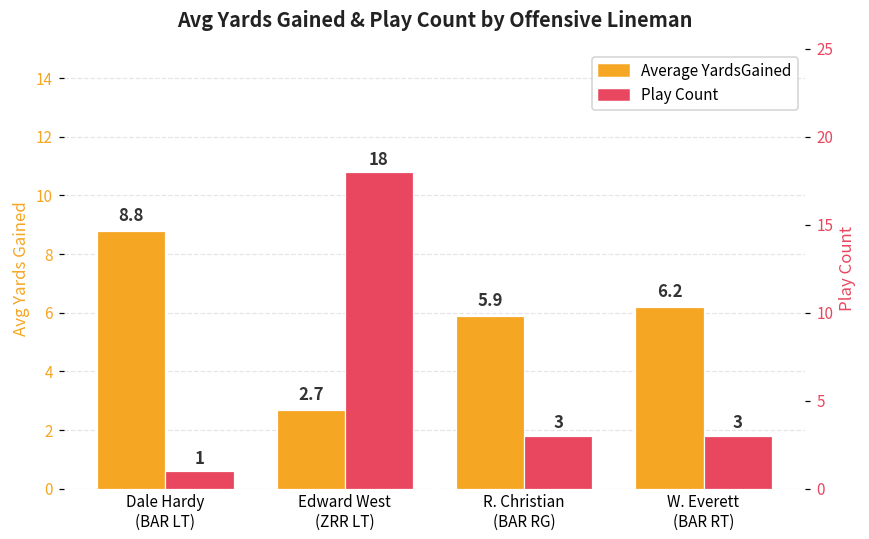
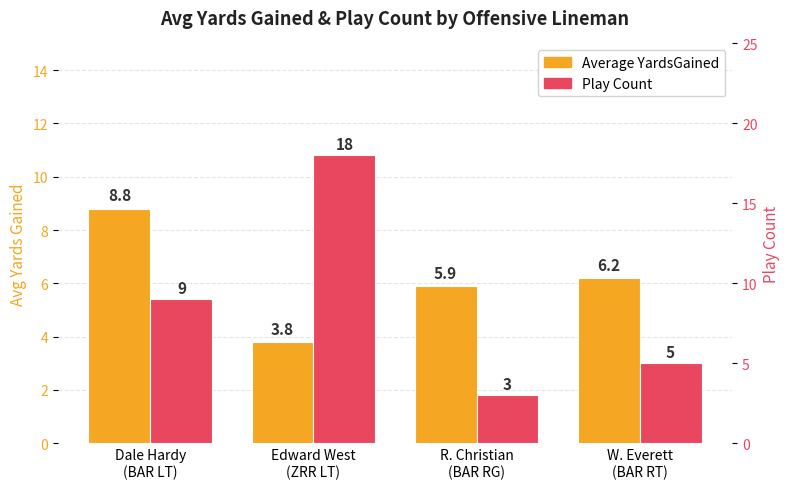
  {
    "Average YardsGained": {
      "Dale Hardy (BAR LT)": 8.8,
-     "Edward West (ZRR LT)": 2.7,
+     "Edward West (ZRR LT)": 3.8,
      "R. Christian (BAR RG)": 5.9,
      "W. Everett (BAR RT)": 6.2
    },
    "Play Count": {
-     "Dale Hardy (BAR LT)": 1,
+     "Dale Hardy (BAR LT)": 9,
      "Edward West (ZRR LT)": 18,
      "R. Christian (BAR RG)": 3,
-     "W. Everett (BAR RT)": 3
+     "W. Everett (BAR RT)": 5
    }
  }
